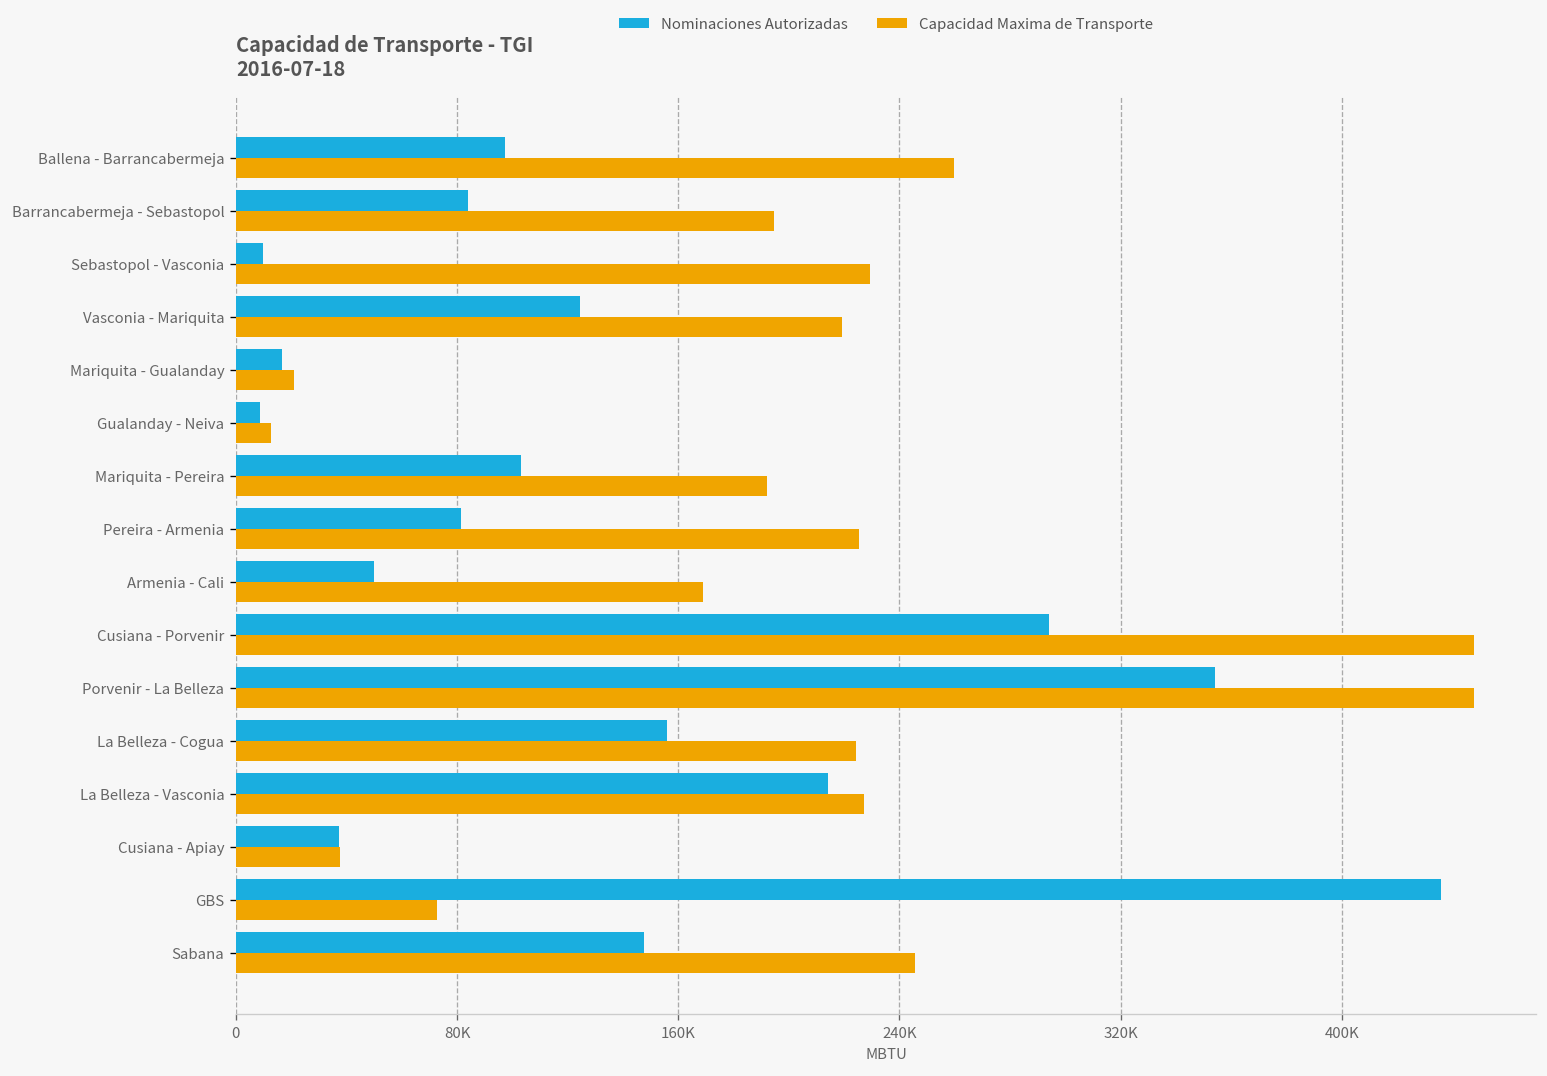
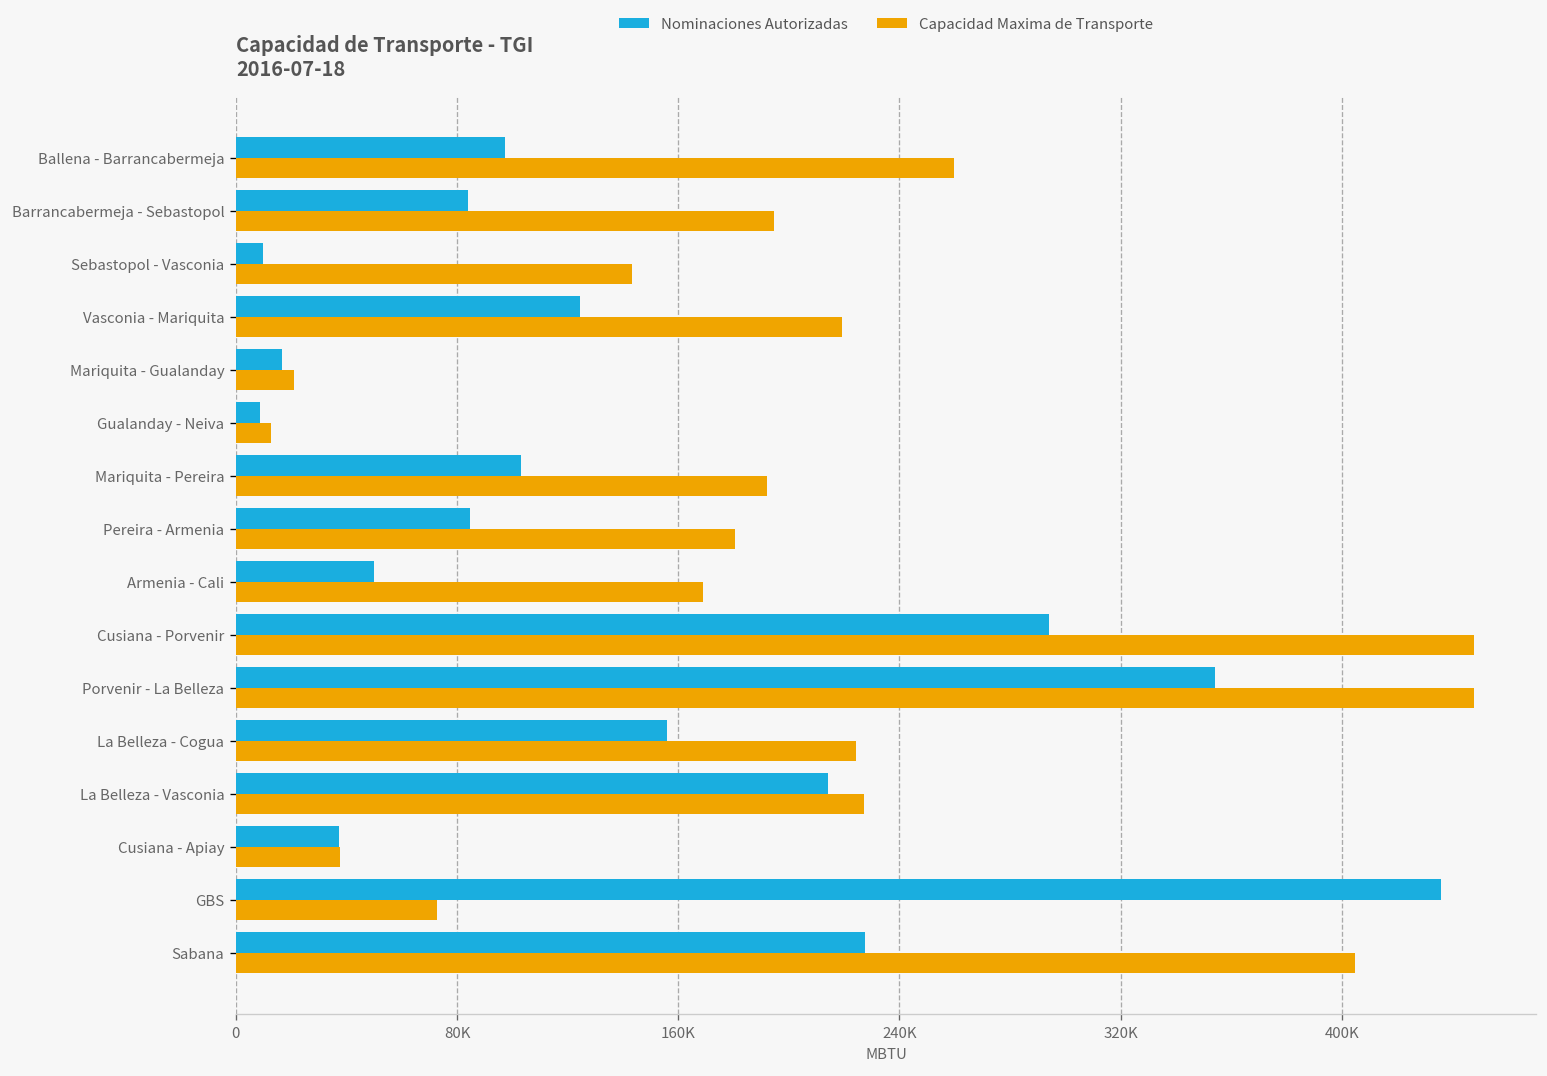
  {
    "Nominaciones Autorizadas": {
      "Ballena - Barrancabermeja": 97000,
      "Barrancabermeja - Sebastopol": 84000,
      "Sebastopol - Vasconia": 10000,
      "Vasconia - Mariquita": 124000,
      "Mariquita - Gualanday": 17000,
      "Gualanday - Neiva": 9000,
      "Mariquita - Pereira": 103000,
-     "Pereira - Armenia": 81000,
+     "Pereira - Armenia": 85000,
      "Armenia - Cali": 50000,
      "Cusiana - Porvenir": 294000,
      "Porvenir - La Belleza": 354000,
      "La Belleza - Cogua": 156000,
      "La Belleza - Vasconia": 214000,
      "Cusiana - Apiay": 37000,
      "GBS": 436000,
-     "Sabana": 148000
+     "Sabana": 228000
    },
    "Capacidad Maxima de Transporte": {
      "Ballena - Barrancabermeja": 260000,
      "Barrancabermeja - Sebastopol": 195000,
-     "Sebastopol - Vasconia": 229000,
+     "Sebastopol - Vasconia": 143000,
      "Vasconia - Mariquita": 219000,
      "Mariquita - Gualanday": 21000,
      "Gualanday - Neiva": 13000,
      "Mariquita - Pereira": 192000,
-     "Pereira - Armenia": 225000,
+     "Pereira - Armenia": 181000,
      "Armenia - Cali": 169000,
      "Cusiana - Porvenir": 448000,
      "Porvenir - La Belleza": 448000,
      "La Belleza - Cogua": 224000,
      "La Belleza - Vasconia": 227000,
      "Cusiana - Apiay": 38000,
      "GBS": 73000,
-     "Sabana": 246000
+     "Sabana": 405000
    }
  }
